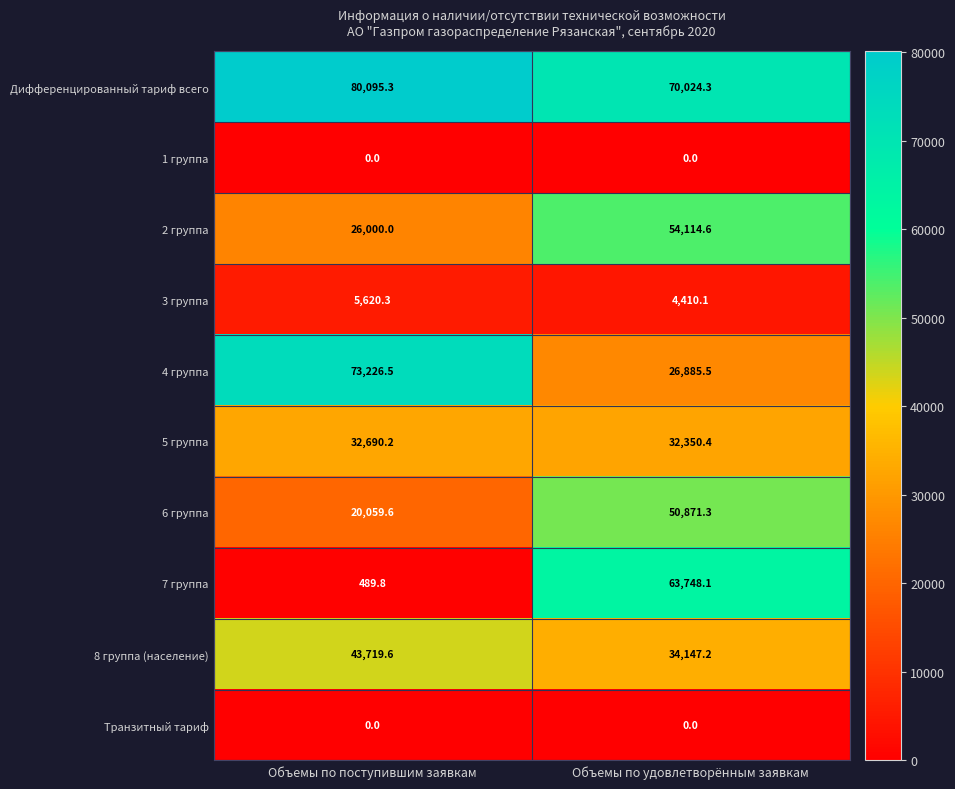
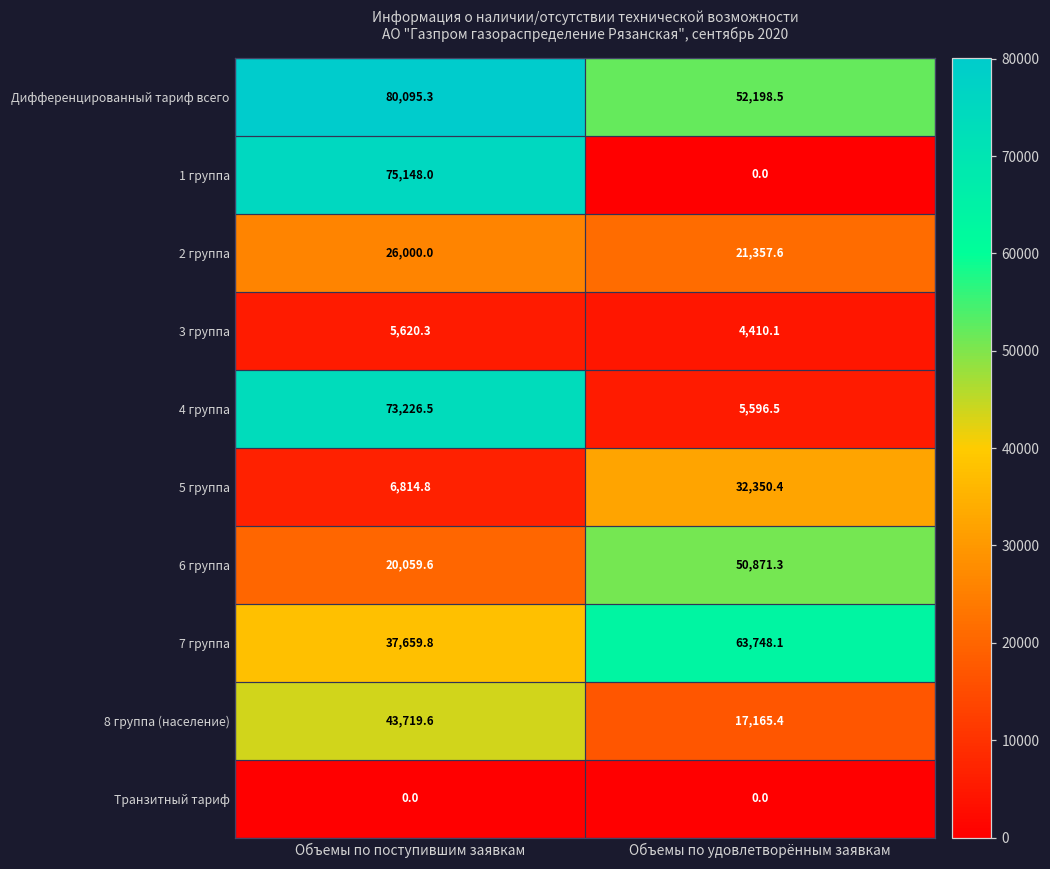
  {
    "Дифференцированный тариф всего": {
      "Объемы по поступившим заявкам": "80,095.3",
-     "Объемы по удовлетворённым заявкам": "70,024.3"
+     "Объемы по удовлетворённым заявкам": "52,198.5"
    },
    "1 группа": {
-     "Объемы по поступившим заявкам": "0.0",
+     "Объемы по поступившим заявкам": "75,148.0",
      "Объемы по удовлетворённым заявкам": "0.0"
    },
    "2 группа": {
      "Объемы по поступившим заявкам": "26,000.0",
-     "Объемы по удовлетворённым заявкам": "54,114.6"
+     "Объемы по удовлетворённым заявкам": "21,357.6"
    },
    "3 группа": {
      "Объемы по поступившим заявкам": "5,620.3",
      "Объемы по удовлетворённым заявкам": "4,410.1"
    },
    "4 группа": {
      "Объемы по поступившим заявкам": "73,226.5",
-     "Объемы по удовлетворённым заявкам": "26,885.5"
+     "Объемы по удовлетворённым заявкам": "5,596.5"
    },
    "5 группа": {
-     "Объемы по поступившим заявкам": "32,690.2",
+     "Объемы по поступившим заявкам": "6,814.8",
      "Объемы по удовлетворённым заявкам": "32,350.4"
    },
    "6 группа": {
      "Объемы по поступившим заявкам": "20,059.6",
      "Объемы по удовлетворённым заявкам": "50,871.3"
    },
    "7 группа": {
-     "Объемы по поступившим заявкам": "489.8",
+     "Объемы по поступившим заявкам": "37,659.8",
      "Объемы по удовлетворённым заявкам": "63,748.1"
    },
    "8 группа (население)": {
      "Объемы по поступившим заявкам": "43,719.6",
-     "Объемы по удовлетворённым заявкам": "34,147.2"
+     "Объемы по удовлетворённым заявкам": "17,165.4"
    },
    "Транзитный тариф": {
      "Объемы по поступившим заявкам": "0.0",
      "Объемы по удовлетворённым заявкам": "0.0"
    }
  }
